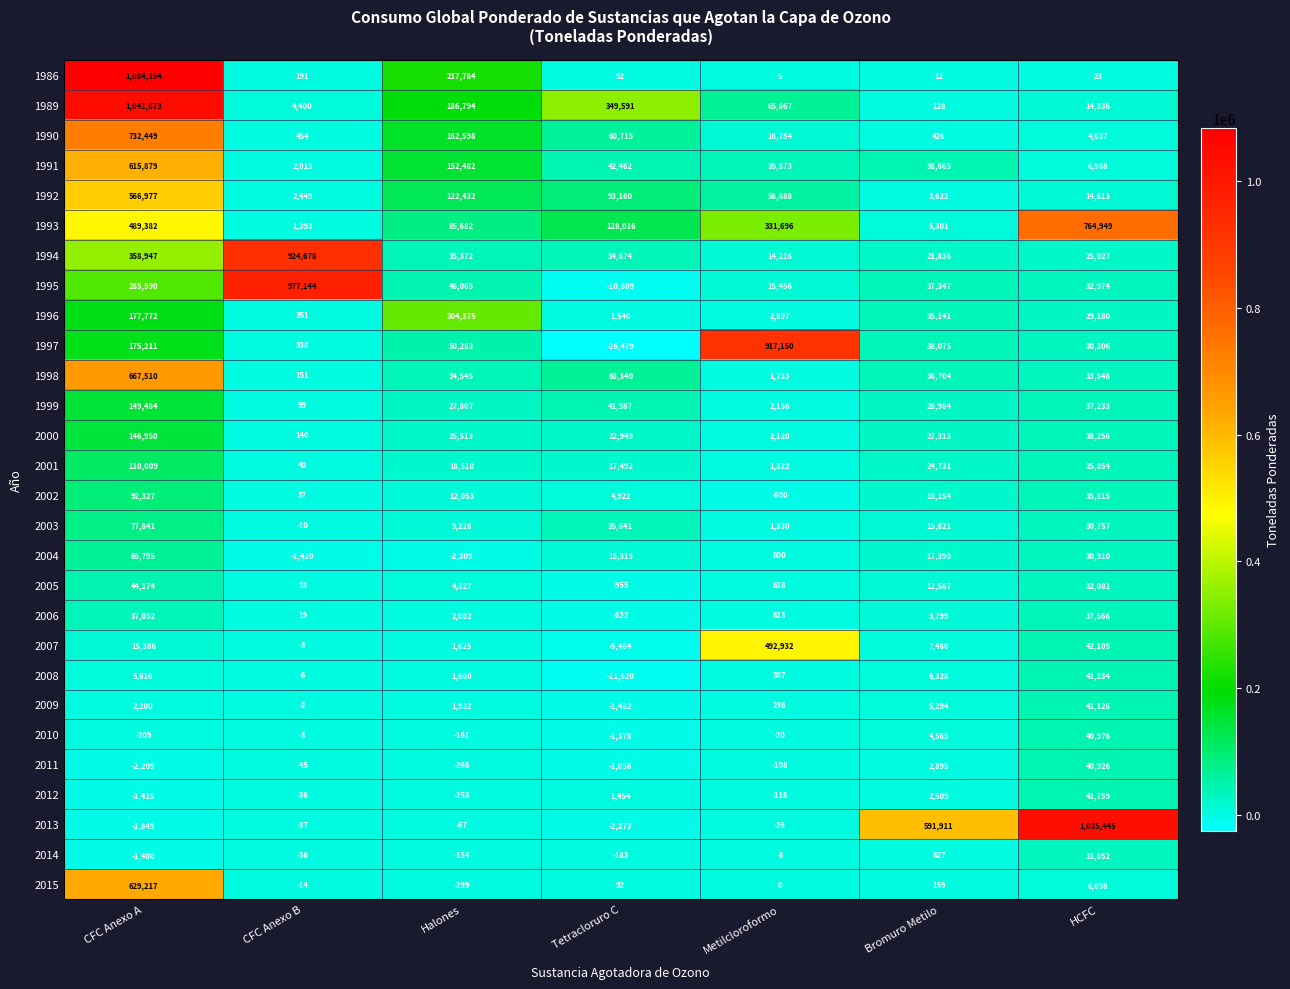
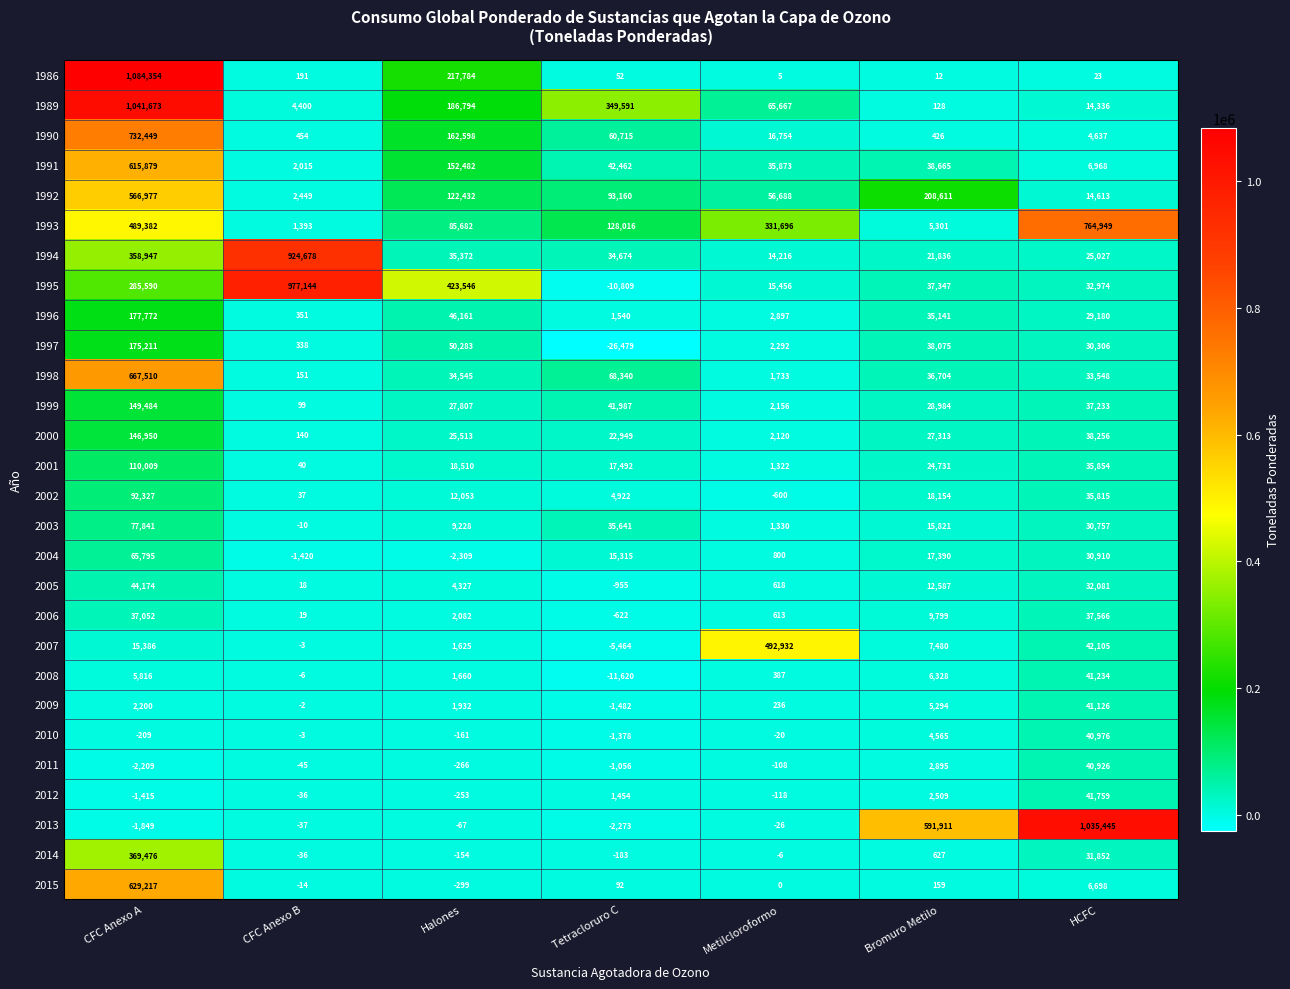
  {
    "1986": {
      "CFC Anexo A": "1,084,354",
      "CFC Anexo B": "191",
      "Halones": "217,784",
      "Tetracloruro C": "52",
      "Metilcloroformo": "5",
      "Bromuro Metilo": "12",
      "HCFC": "23"
    },
    "1989": {
      "CFC Anexo A": "1,041,673",
      "CFC Anexo B": "4,400",
      "Halones": "186,794",
      "Tetracloruro C": "349,591",
      "Metilcloroformo": "65,667",
      "Bromuro Metilo": "128",
      "HCFC": "14,336"
    },
    "1990": {
      "CFC Anexo A": "732,449",
      "CFC Anexo B": "454",
      "Halones": "162,598",
      "Tetracloruro C": "60,715",
      "Metilcloroformo": "16,754",
      "Bromuro Metilo": "426",
      "HCFC": "4,637"
    },
    "1991": {
      "CFC Anexo A": "615,879",
      "CFC Anexo B": "2,015",
      "Halones": "152,482",
      "Tetracloruro C": "42,462",
      "Metilcloroformo": "35,873",
      "Bromuro Metilo": "38,665",
      "HCFC": "6,968"
    },
    "1992": {
      "CFC Anexo A": "566,977",
      "CFC Anexo B": "2,449",
      "Halones": "122,432",
      "Tetracloruro C": "93,160",
      "Metilcloroformo": "56,688",
-     "Bromuro Metilo": "3,622",
+     "Bromuro Metilo": "208,611",
      "HCFC": "14,613"
    },
    "1993": {
      "CFC Anexo A": "489,382",
      "CFC Anexo B": "1,393",
      "Halones": "85,682",
      "Tetracloruro C": "128,016",
      "Metilcloroformo": "331,696",
      "Bromuro Metilo": "5,301",
      "HCFC": "764,949"
    },
    "1994": {
      "CFC Anexo A": "358,947",
      "CFC Anexo B": "924,678",
      "Halones": "35,372",
      "Tetracloruro C": "34,674",
      "Metilcloroformo": "14,216",
      "Bromuro Metilo": "21,836",
      "HCFC": "25,027"
    },
    "1995": {
      "CFC Anexo A": "285,590",
      "CFC Anexo B": "977,144",
-     "Halones": "46,065",
+     "Halones": "423,546",
      "Tetracloruro C": "-10,809",
      "Metilcloroformo": "15,456",
      "Bromuro Metilo": "37,347",
      "HCFC": "32,974"
    },
    "1996": {
      "CFC Anexo A": "177,772",
      "CFC Anexo B": "351",
-     "Halones": "304,375",
+     "Halones": "46,161",
      "Tetracloruro C": "1,540",
      "Metilcloroformo": "2,897",
      "Bromuro Metilo": "35,141",
      "HCFC": "29,180"
    },
    "1997": {
      "CFC Anexo A": "175,211",
      "CFC Anexo B": "338",
      "Halones": "50,283",
      "Tetracloruro C": "-26,479",
-     "Metilcloroformo": "917,150",
+     "Metilcloroformo": "2,292",
      "Bromuro Metilo": "38,075",
      "HCFC": "30,306"
    },
    "1998": {
      "CFC Anexo A": "667,510",
      "CFC Anexo B": "151",
      "Halones": "34,545",
      "Tetracloruro C": "68,340",
      "Metilcloroformo": "1,733",
      "Bromuro Metilo": "36,704",
      "HCFC": "33,548"
    },
    "1999": {
      "CFC Anexo A": "149,484",
      "CFC Anexo B": "99",
      "Halones": "27,807",
      "Tetracloruro C": "41,987",
      "Metilcloroformo": "2,156",
      "Bromuro Metilo": "28,984",
      "HCFC": "37,233"
    },
    "2000": {
      "CFC Anexo A": "146,950",
      "CFC Anexo B": "140",
      "Halones": "25,513",
      "Tetracloruro C": "22,949",
      "Metilcloroformo": "2,120",
      "Bromuro Metilo": "27,313",
      "HCFC": "38,256"
    },
    "2001": {
      "CFC Anexo A": "110,009",
      "CFC Anexo B": "40",
      "Halones": "18,510",
      "Tetracloruro C": "17,492",
      "Metilcloroformo": "1,322",
      "Bromuro Metilo": "24,731",
      "HCFC": "35,854"
    },
    "2002": {
      "CFC Anexo A": "92,327",
      "CFC Anexo B": "37",
      "Halones": "12,053",
      "Tetracloruro C": "4,922",
      "Metilcloroformo": "-600",
      "Bromuro Metilo": "18,154",
      "HCFC": "35,815"
    },
    "2003": {
      "CFC Anexo A": "77,841",
      "CFC Anexo B": "-10",
      "Halones": "9,228",
      "Tetracloruro C": "35,641",
      "Metilcloroformo": "1,330",
      "Bromuro Metilo": "15,821",
      "HCFC": "30,757"
    },
    "2004": {
      "CFC Anexo A": "65,795",
      "CFC Anexo B": "-1,420",
      "Halones": "-2,309",
      "Tetracloruro C": "15,315",
      "Metilcloroformo": "800",
      "Bromuro Metilo": "17,390",
      "HCFC": "30,910"
    },
    "2005": {
      "CFC Anexo A": "44,174",
      "CFC Anexo B": "18",
      "Halones": "4,327",
      "Tetracloruro C": "-955",
      "Metilcloroformo": "618",
      "Bromuro Metilo": "12,587",
      "HCFC": "32,081"
    },
    "2006": {
      "CFC Anexo A": "37,052",
      "CFC Anexo B": "19",
      "Halones": "2,082",
      "Tetracloruro C": "-622",
      "Metilcloroformo": "613",
      "Bromuro Metilo": "9,799",
      "HCFC": "37,566"
    },
    "2007": {
      "CFC Anexo A": "15,386",
      "CFC Anexo B": "-3",
      "Halones": "1,625",
      "Tetracloruro C": "-5,464",
      "Metilcloroformo": "492,932",
      "Bromuro Metilo": "7,480",
      "HCFC": "42,105"
    },
    "2008": {
      "CFC Anexo A": "5,816",
      "CFC Anexo B": "-6",
      "Halones": "1,660",
      "Tetracloruro C": "-11,620",
      "Metilcloroformo": "387",
      "Bromuro Metilo": "6,328",
      "HCFC": "41,234"
    },
    "2009": {
      "CFC Anexo A": "2,200",
      "CFC Anexo B": "-2",
      "Halones": "1,932",
      "Tetracloruro C": "-1,482",
      "Metilcloroformo": "236",
      "Bromuro Metilo": "5,294",
      "HCFC": "41,126"
    },
    "2010": {
      "CFC Anexo A": "-209",
      "CFC Anexo B": "-3",
      "Halones": "-161",
      "Tetracloruro C": "-1,378",
      "Metilcloroformo": "-20",
      "Bromuro Metilo": "4,565",
      "HCFC": "40,976"
    },
    "2011": {
      "CFC Anexo A": "-2,209",
      "CFC Anexo B": "-45",
      "Halones": "-266",
      "Tetracloruro C": "-1,056",
      "Metilcloroformo": "-108",
      "Bromuro Metilo": "2,895",
      "HCFC": "40,926"
    },
    "2012": {
      "CFC Anexo A": "-1,415",
      "CFC Anexo B": "-36",
      "Halones": "-253",
      "Tetracloruro C": "1,454",
      "Metilcloroformo": "-118",
      "Bromuro Metilo": "2,509",
      "HCFC": "41,759"
    },
    "2013": {
      "CFC Anexo A": "-1,849",
      "CFC Anexo B": "-37",
      "Halones": "-67",
      "Tetracloruro C": "-2,273",
      "Metilcloroformo": "-26",
      "Bromuro Metilo": "591,911",
      "HCFC": "1,035,445"
    },
    "2014": {
-     "CFC Anexo A": "-1,400",
+     "CFC Anexo A": "369,476",
      "CFC Anexo B": "-36",
      "Halones": "-154",
      "Tetracloruro C": "-183",
      "Metilcloroformo": "-6",
      "Bromuro Metilo": "627",
      "HCFC": "31,852"
    },
    "2015": {
      "CFC Anexo A": "629,217",
      "CFC Anexo B": "-14",
      "Halones": "-299",
      "Tetracloruro C": "92",
      "Metilcloroformo": "0",
      "Bromuro Metilo": "159",
      "HCFC": "6,698"
    }
  }
